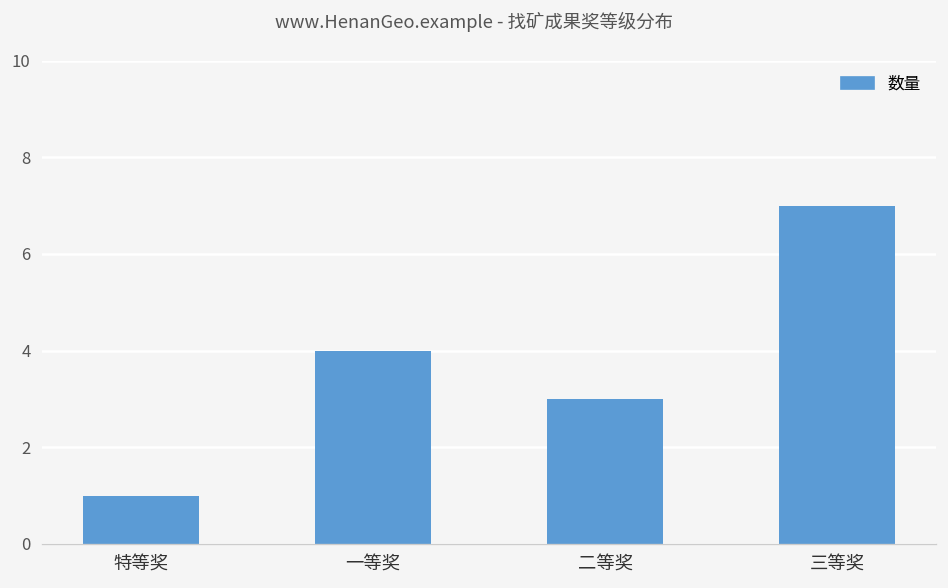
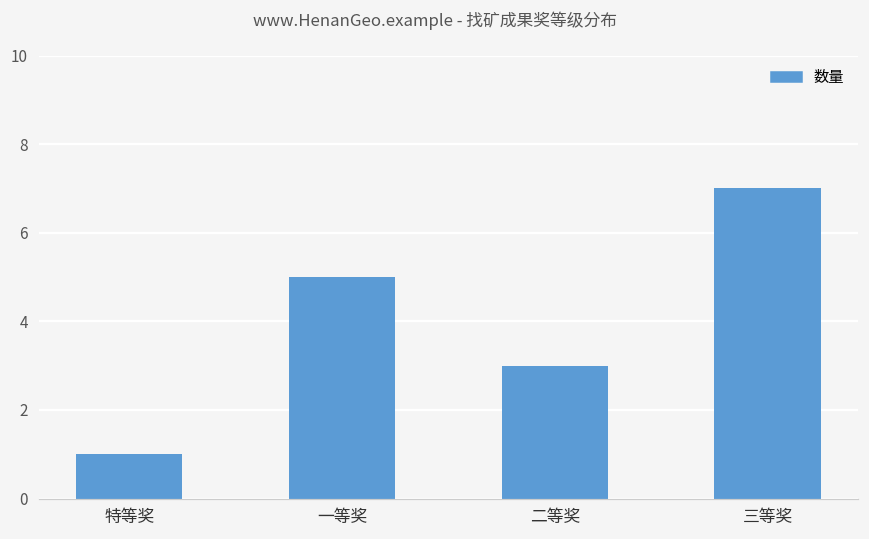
  {
    "特等奖": 1,
-   "一等奖": 4,
+   "一等奖": 5,
    "二等奖": 3,
    "三等奖": 7
  }
